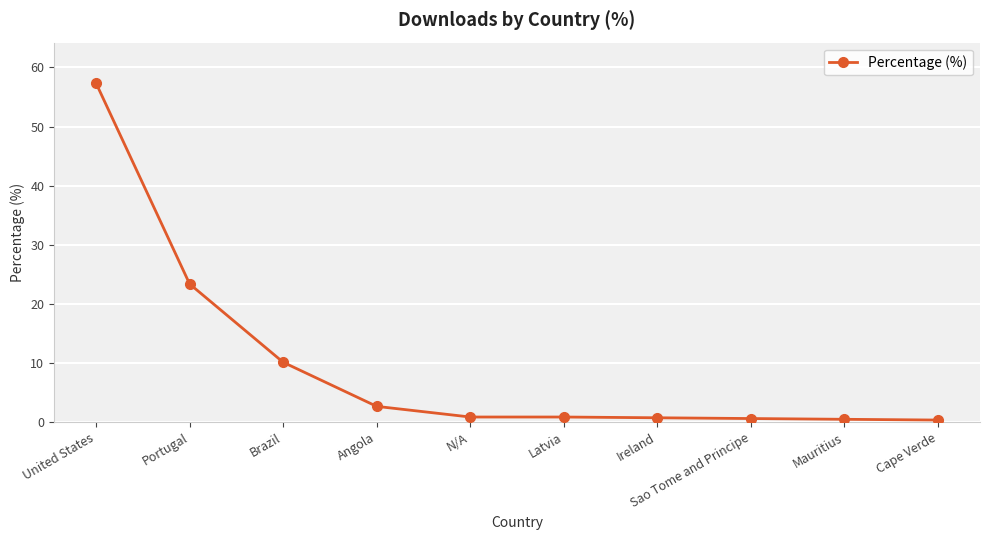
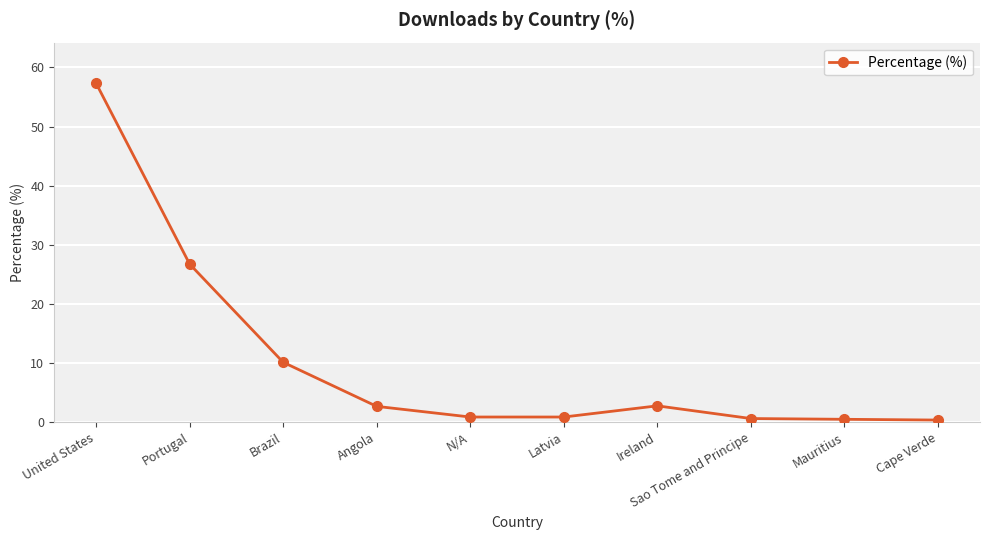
  {
    "United States": 57,
-   "Portugal": 23,
+   "Portugal": 27,
    "Brazil": 10,
    "Angola": 3,
    "N/A": 1,
    "Latvia": 1,
-   "Ireland": 1,
+   "Ireland": 3,
    "Sao Tome and Principe": 1,
    "Mauritius": 1,
    "Cape Verde": 0
  }
